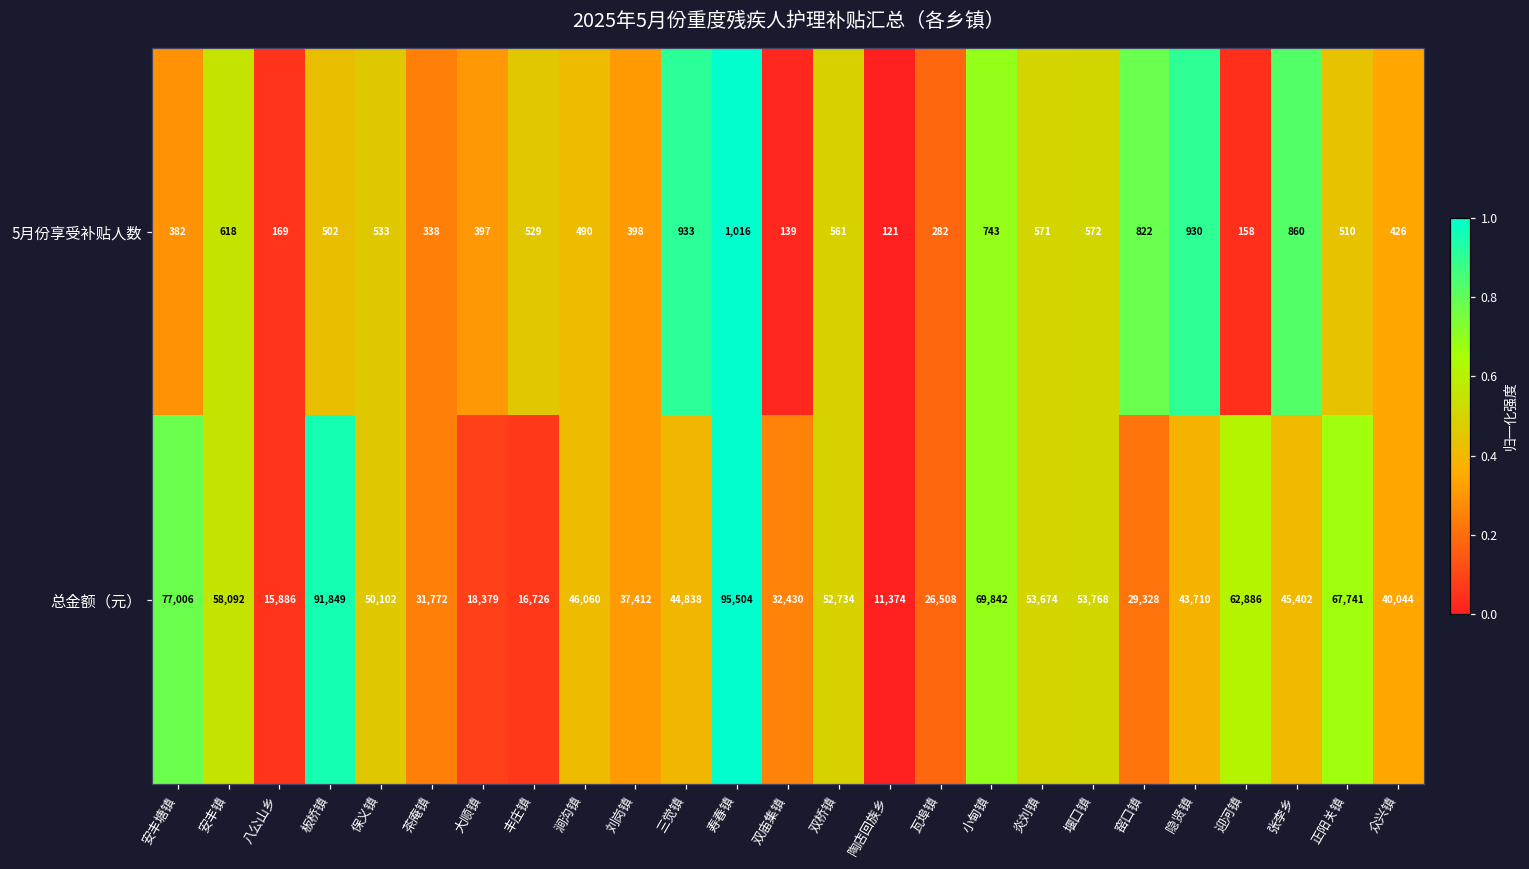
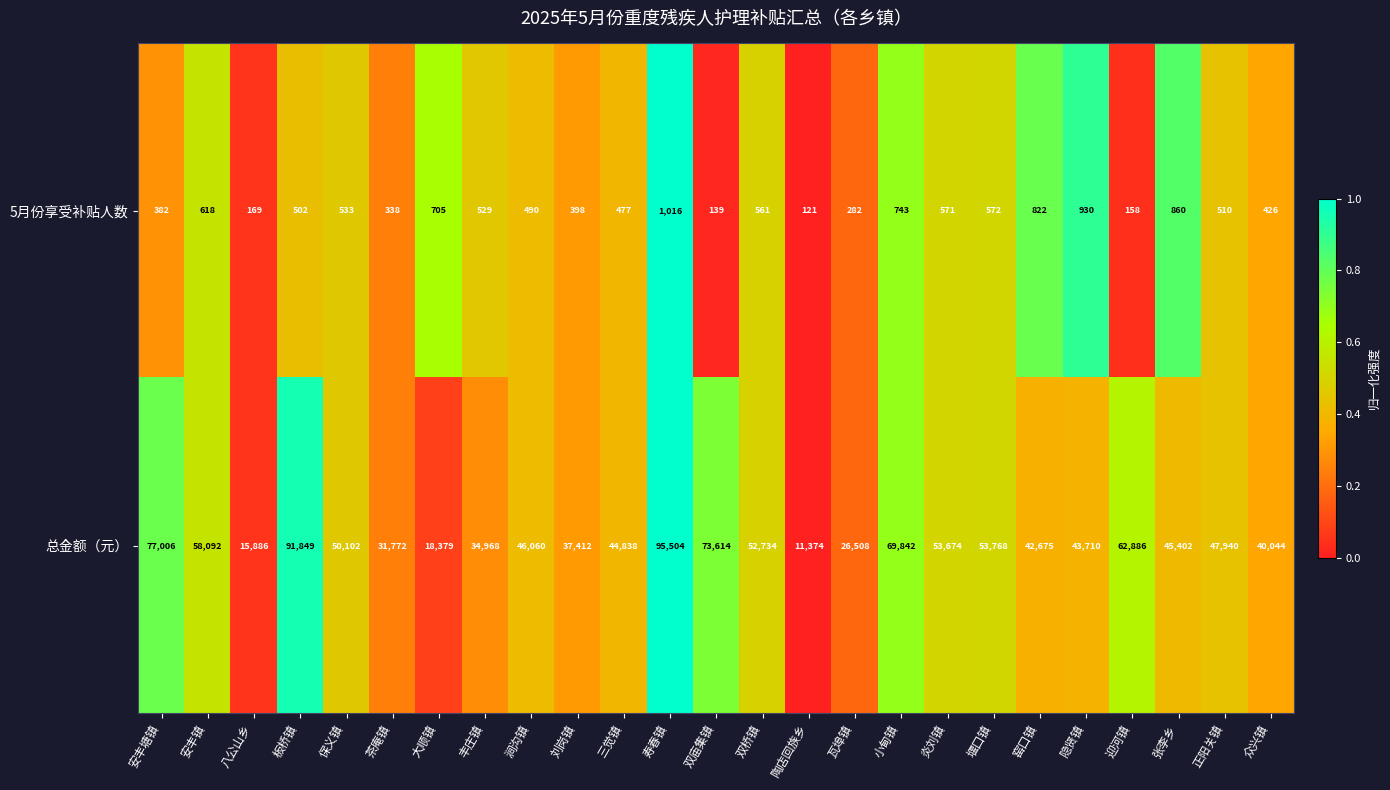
  {
    "5月份享受补贴人数": {
      "安丰塘镇": "382",
      "安丰镇": "618",
      "八公山乡": "169",
      "板桥镇": "502",
      "保义镇": "533",
      "茶庵镇": "338",
-     "大顺镇": "397",
+     "大顺镇": "705",
      "丰庄镇": "529",
      "涧沟镇": "490",
      "刘岗镇": "398",
-     "三觉镇": "933",
+     "三觉镇": "477",
      "寿春镇": "1,016",
      "双庙集镇": "139",
      "双桥镇": "561",
      "陶店回族乡": "121",
      "瓦埠镇": "282",
      "小甸镇": "743",
      "炎刘镇": "571",
      "堰口镇": "572",
      "窑口镇": "822",
      "隐贤镇": "930",
      "迎河镇": "158",
      "张李乡": "860",
      "正阳关镇": "510",
      "众兴镇": "426"
    },
    "总金额（元）": {
      "安丰塘镇": "77,006",
      "安丰镇": "58,092",
      "八公山乡": "15,886",
      "板桥镇": "91,849",
      "保义镇": "50,102",
      "茶庵镇": "31,772",
      "大顺镇": "18,379",
-     "丰庄镇": "16,726",
+     "丰庄镇": "34,968",
      "涧沟镇": "46,060",
      "刘岗镇": "37,412",
      "三觉镇": "44,838",
      "寿春镇": "95,504",
-     "双庙集镇": "32,430",
+     "双庙集镇": "73,614",
      "双桥镇": "52,734",
      "陶店回族乡": "11,374",
      "瓦埠镇": "26,508",
      "小甸镇": "69,842",
      "炎刘镇": "53,674",
      "堰口镇": "53,768",
-     "窑口镇": "29,328",
+     "窑口镇": "42,675",
      "隐贤镇": "43,710",
      "迎河镇": "62,886",
      "张李乡": "45,402",
-     "正阳关镇": "67,741",
+     "正阳关镇": "47,940",
      "众兴镇": "40,044"
    }
  }
